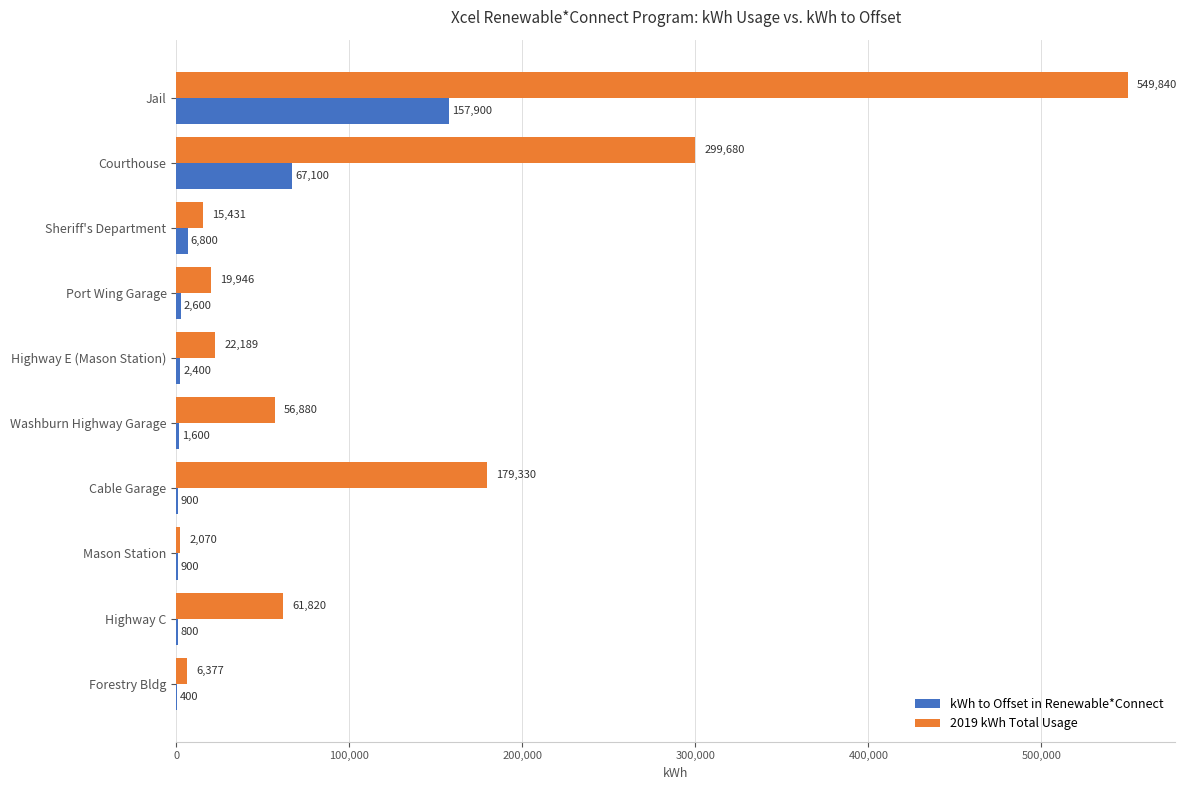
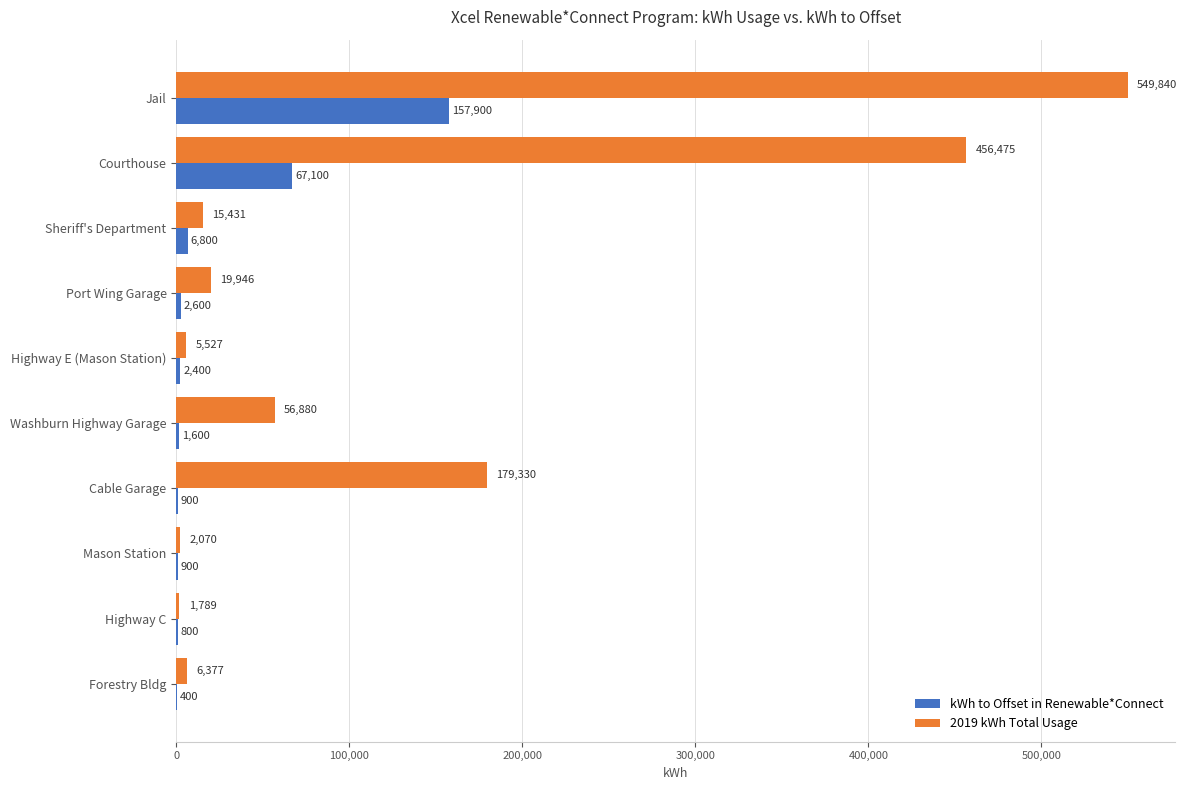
  {
    "kWh to Offset in Renewable*Connect": {
      "Jail": "157,900",
      "Courthouse": "67,100",
      "Sheriff's Department": "6,800",
      "Port Wing Garage": "2,600",
      "Highway E (Mason Station)": "2,400",
      "Washburn Highway Garage": "1,600",
      "Cable Garage": "900",
      "Mason Station": "900",
      "Highway C": "800",
      "Forestry Bldg": "400"
    },
    "2019 kWh Total Usage": {
      "Jail": "549,840",
-     "Courthouse": "299,680",
+     "Courthouse": "456,475",
      "Sheriff's Department": "15,431",
      "Port Wing Garage": "19,946",
-     "Highway E (Mason Station)": "22,189",
+     "Highway E (Mason Station)": "5,527",
      "Washburn Highway Garage": "56,880",
      "Cable Garage": "179,330",
      "Mason Station": "2,070",
-     "Highway C": "61,820",
+     "Highway C": "1,789",
      "Forestry Bldg": "6,377"
    }
  }
